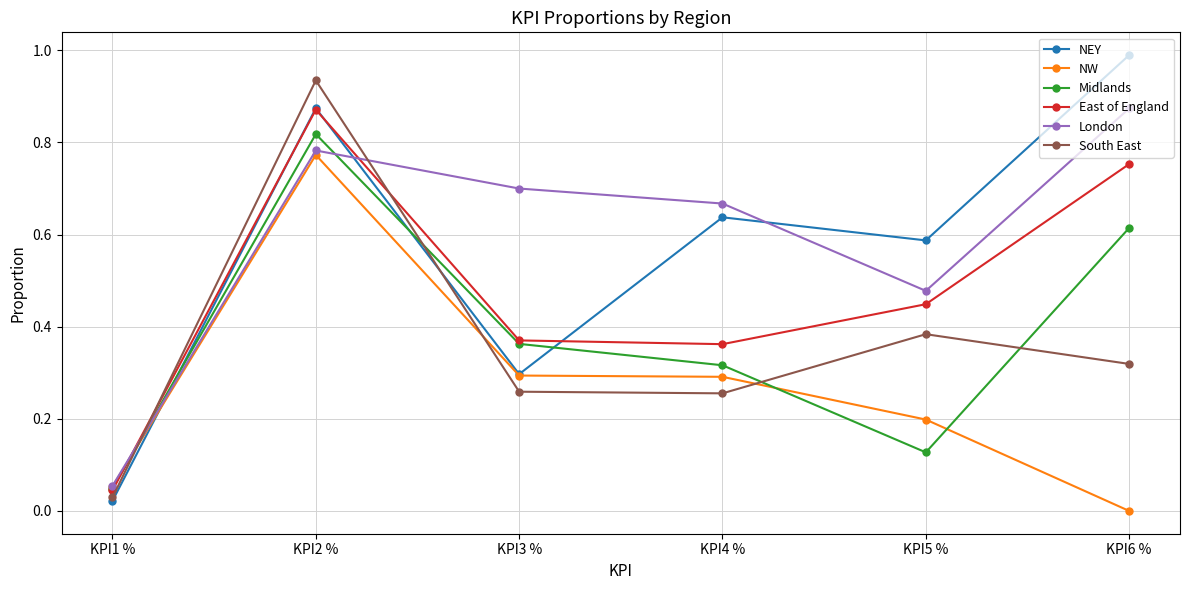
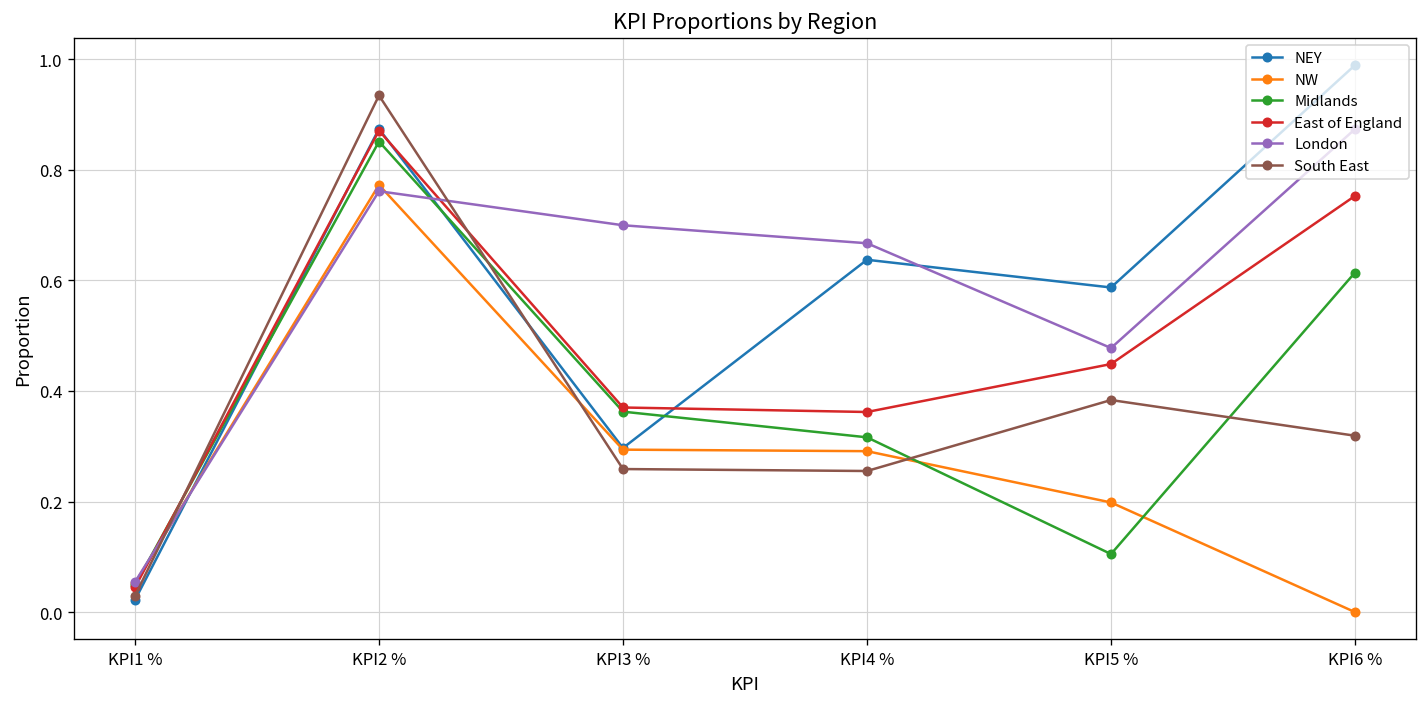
  {
    "NEY": {
      "KPI1 %": 0.02,
      "KPI4 %": 0.64,
      "KPI5 %": 0.59
    },
    "NW": {
      "KPI2 %": 0.77,
      "KPI4 %": 0.29,
      "KPI5 %": 0.20,
      "KPI6 %": 0.00
    },
    "Midlands": {
-     "KPI2 %": 0.82,
+     "KPI2 %": 0.85,
      "KPI3 %": 0.36,
      "KPI4 %": 0.32,
-     "KPI5 %": 0.13,
+     "KPI5 %": 0.11,
      "KPI6 %": 0.61
    },
    "East of England": {
      "KPI3 %": 0.37,
      "KPI4 %": 0.36,
      "KPI5 %": 0.45,
      "KPI6 %": 0.75
    },
    "London": {
-     "KPI2 %": 0.78,
+     "KPI2 %": 0.76,
      "KPI3 %": 0.70,
      "KPI4 %": 0.67,
      "KPI5 %": 0.48
    },
    "South East": {
      "KPI1 %": 0.03,
      "KPI2 %": 0.93,
      "KPI3 %": 0.26,
      "KPI4 %": 0.26,
      "KPI5 %": 0.38,
      "KPI6 %": 0.32
    }
  }
